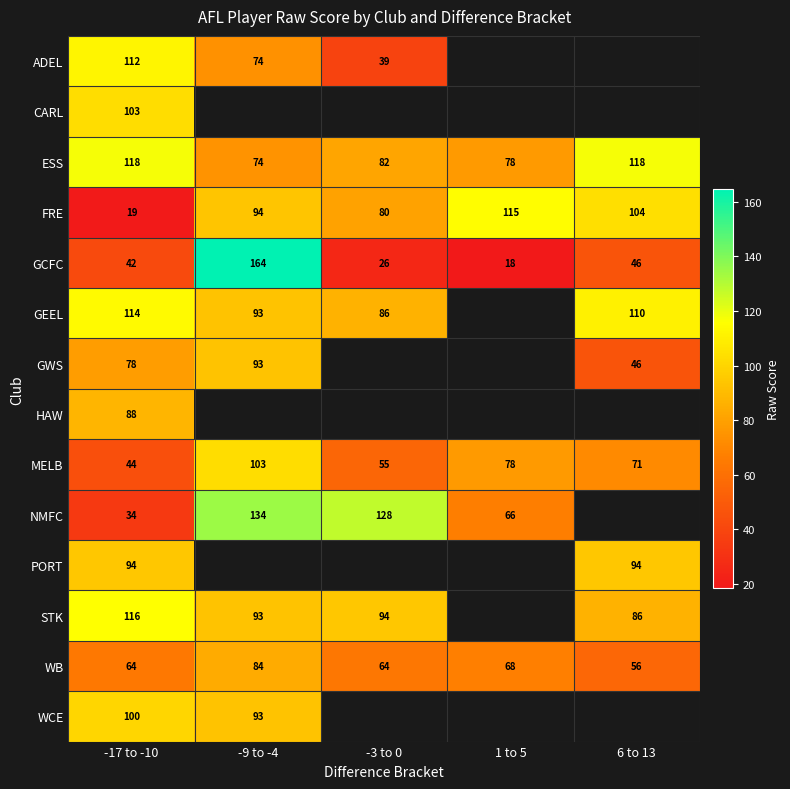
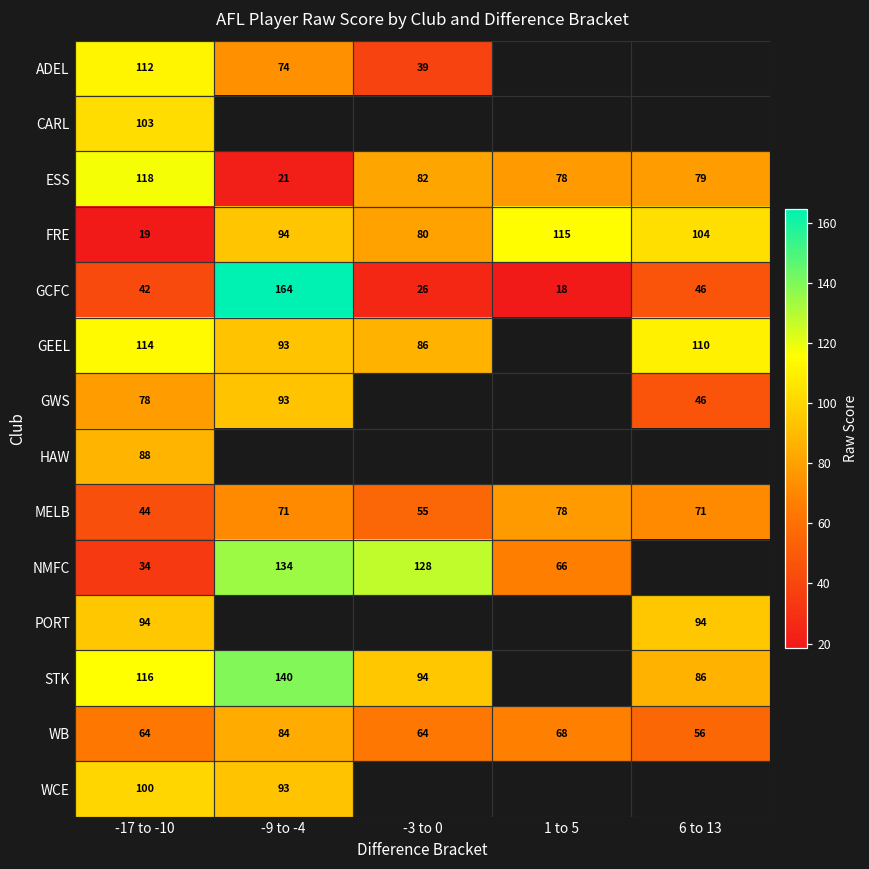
  {
    "ADEL": {
      "-17 to -10": 112,
      "-9 to -4": 74,
      "-3 to 0": 39
    },
    "CARL": {
      "-17 to -10": 103
    },
    "ESS": {
      "-17 to -10": 118,
-     "-9 to -4": 74,
+     "-9 to -4": 21,
      "-3 to 0": 82,
      "1 to 5": 78,
-     "6 to 13": 118
+     "6 to 13": 79
    },
    "FRE": {
      "-17 to -10": 19,
      "-9 to -4": 94,
      "-3 to 0": 80,
      "1 to 5": 115,
      "6 to 13": 104
    },
    "GCFC": {
      "-17 to -10": 42,
      "-9 to -4": 164,
      "-3 to 0": 26,
      "1 to 5": 18,
      "6 to 13": 46
    },
    "GEEL": {
      "-17 to -10": 114,
      "-9 to -4": 93,
      "-3 to 0": 86,
      "6 to 13": 110
    },
    "GWS": {
      "-17 to -10": 78,
      "-9 to -4": 93,
      "6 to 13": 46
    },
    "HAW": {
      "-17 to -10": 88
    },
    "MELB": {
      "-17 to -10": 44,
-     "-9 to -4": 103,
+     "-9 to -4": 71,
      "-3 to 0": 55,
      "1 to 5": 78,
      "6 to 13": 71
    },
    "NMFC": {
      "-17 to -10": 34,
      "-9 to -4": 134,
      "-3 to 0": 128,
      "1 to 5": 66
    },
    "PORT": {
      "-17 to -10": 94,
      "6 to 13": 94
    },
    "STK": {
      "-17 to -10": 116,
-     "-9 to -4": 93,
+     "-9 to -4": 140,
      "-3 to 0": 94,
      "6 to 13": 86
    },
    "WB": {
      "-17 to -10": 64,
      "-9 to -4": 84,
      "-3 to 0": 64,
      "1 to 5": 68,
      "6 to 13": 56
    },
    "WCE": {
      "-17 to -10": 100,
      "-9 to -4": 93
    }
  }
